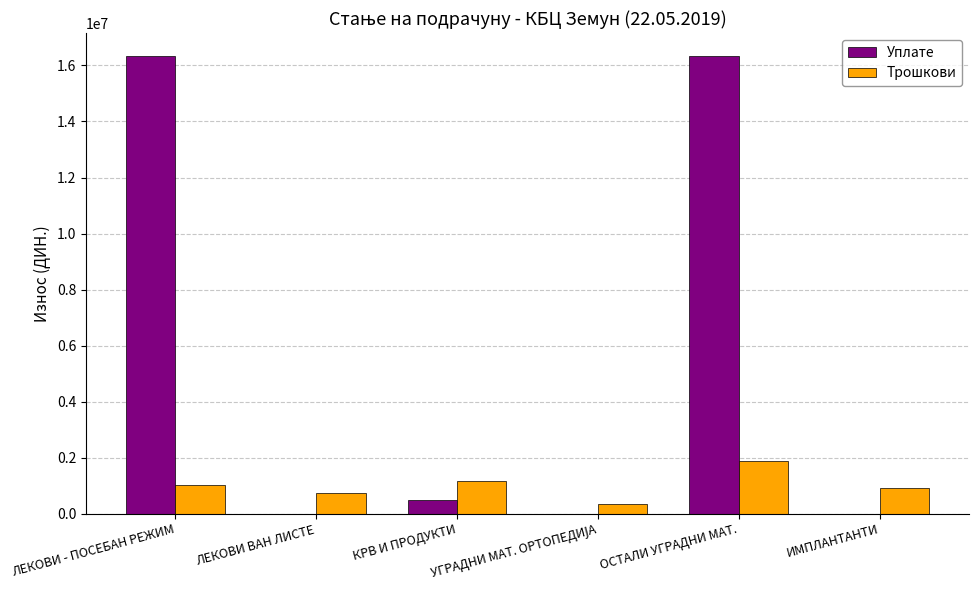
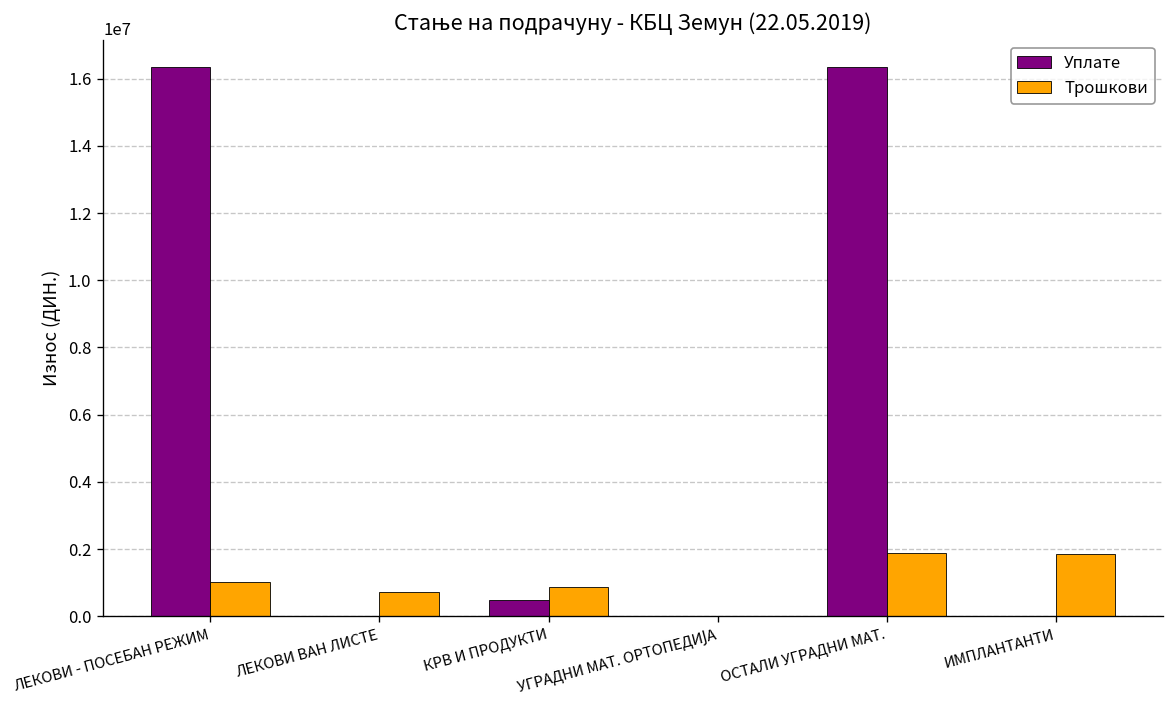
  {
    "Уплате": {
      "ЛЕКОВИ - ПОСЕБАН РЕЖИМ": 16300000,
      "ЛЕКОВИ ВАН ЛИСТЕ": 0,
      "КРВ И ПРОДУКТИ": 500000,
      "УГРАДНИ МАТ. ОРТОПЕДИЈА": 0,
      "ОСТАЛИ УГРАДНИ МАТ.": 16300000,
      "ИМПЛАНТАНТИ": 0
    },
    "Трошкови": {
      "ЛЕКОВИ - ПОСЕБАН РЕЖИМ": 1000000,
      "ЛЕКОВИ ВАН ЛИСТЕ": 700000,
-     "КРВ И ПРОДУКТИ": 1200000,
-     "УГРАДНИ МАТ. ОРТОПЕДИЈА": 400000,
+     "КРВ И ПРОДУКТИ": 900000,
+     "УГРАДНИ МАТ. ОРТОПЕДИЈА": 0,
      "ОСТАЛИ УГРАДНИ МАТ.": 1900000,
-     "ИМПЛАНТАНТИ": 900000
+     "ИМПЛАНТАНТИ": 1900000
    }
  }
